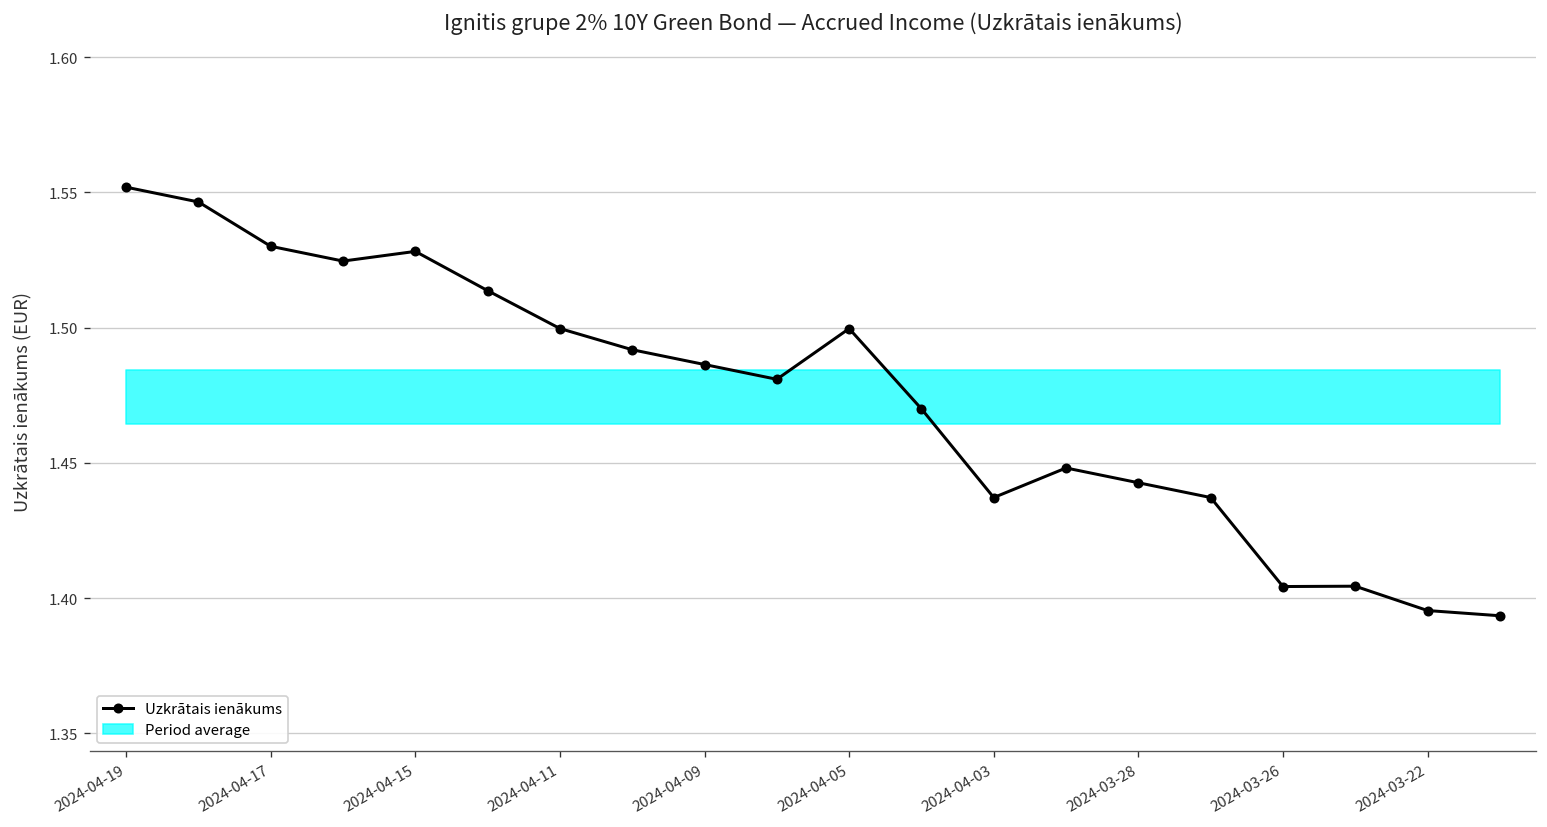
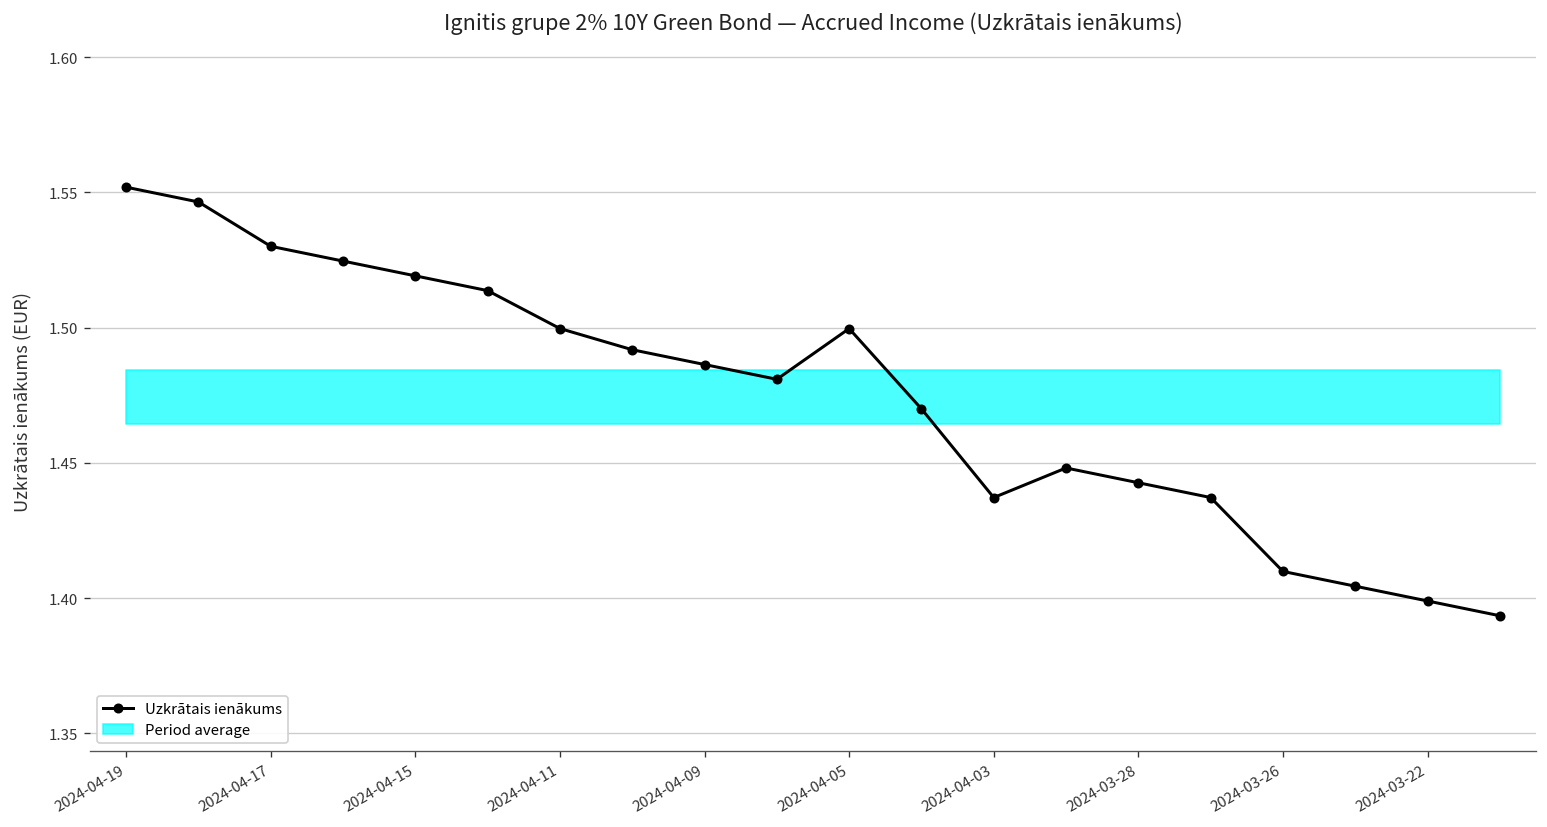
  {
    "Uzkrātais ienākums": {
      "2024-04-19": 1.552,
      "2024-04-17": 1.530,
-     "2024-04-15": 1.528,
+     "2024-04-15": 1.519,
      "2024-04-11": 1.500,
      "2024-04-09": 1.486,
      "2024-04-05": 1.500,
      "2024-04-03": 1.437,
      "2024-03-28": 1.443,
-     "2024-03-26": 1.404,
-     "2024-03-22": 1.395
+     "2024-03-26": 1.410,
+     "2024-03-22": 1.399
    },
    "Period average": {
      "2024-04-19": 1.484,
      "2024-04-17": 1.484,
      "2024-04-15": 1.484,
      "2024-04-11": 1.484,
      "2024-04-09": 1.484,
      "2024-04-05": 1.484,
      "2024-04-03": 1.484,
      "2024-03-28": 1.484,
      "2024-03-26": 1.484,
      "2024-03-22": 1.484
    }
  }
